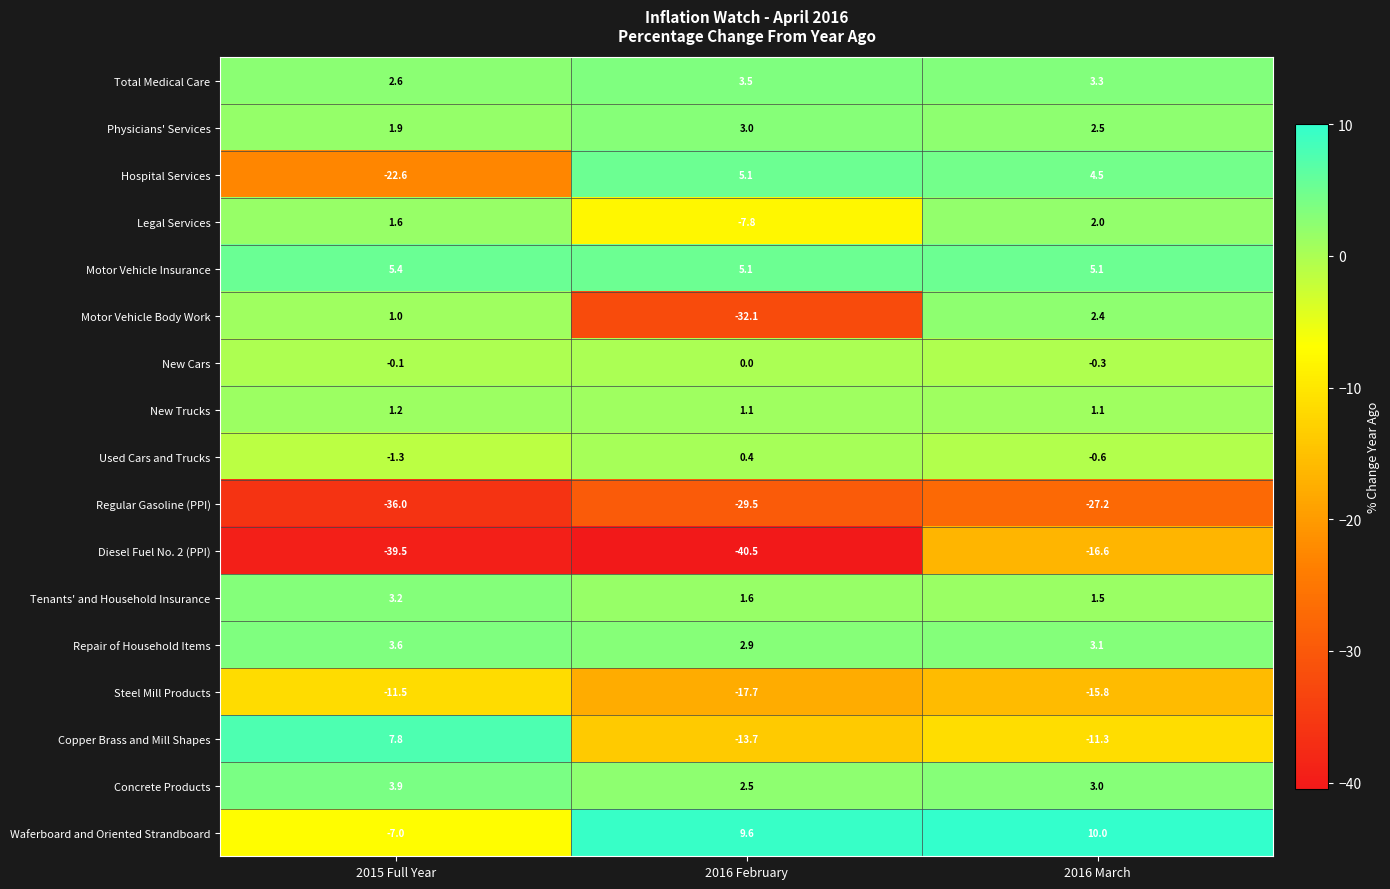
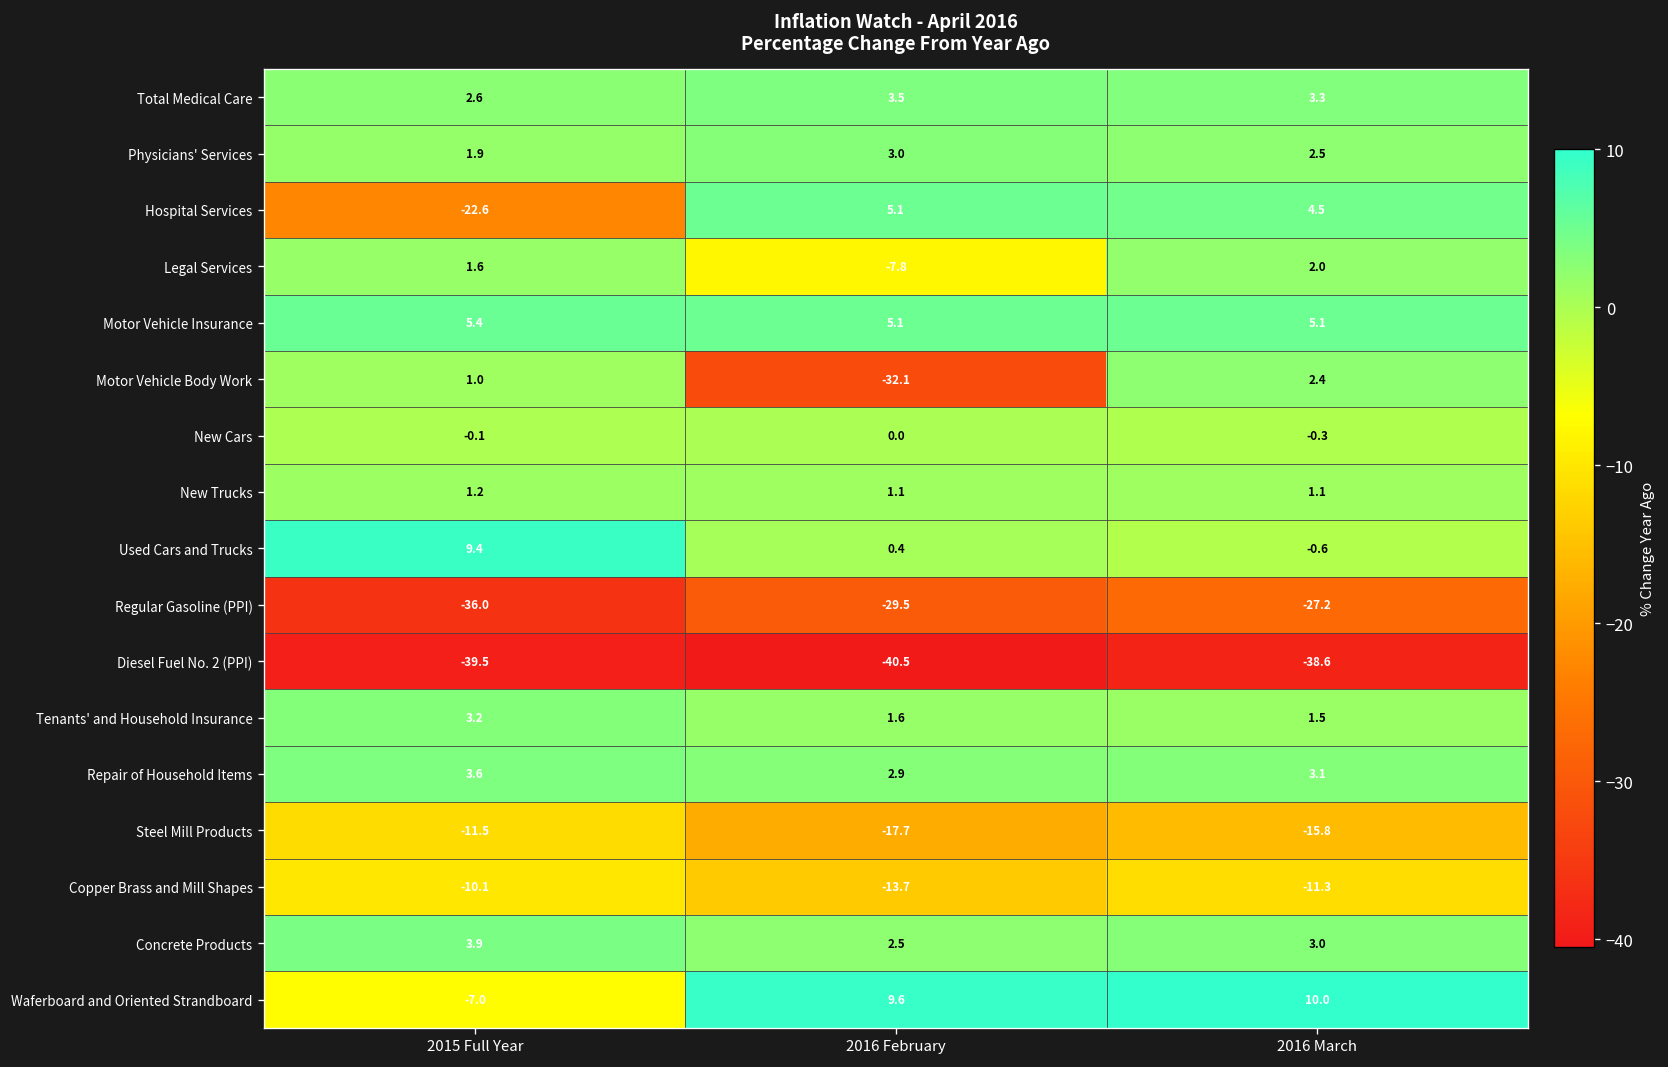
  {
    "Total Medical Care": {
      "2015 Full Year": 2.6,
      "2016 February": 3.5,
      "2016 March": 3.3
    },
    "Physicians' Services": {
      "2015 Full Year": 1.9,
      "2016 February": 3.0,
      "2016 March": 2.5
    },
    "Hospital Services": {
      "2015 Full Year": -22.6,
      "2016 February": 5.1,
      "2016 March": 4.5
    },
    "Legal Services": {
      "2015 Full Year": 1.6,
      "2016 February": -7.8,
      "2016 March": 2.0
    },
    "Motor Vehicle Insurance": {
      "2015 Full Year": 5.4,
      "2016 February": 5.1,
      "2016 March": 5.1
    },
    "Motor Vehicle Body Work": {
      "2015 Full Year": 1.0,
      "2016 February": -32.1,
      "2016 March": 2.4
    },
    "New Cars": {
      "2015 Full Year": -0.1,
      "2016 February": 0.0,
      "2016 March": -0.3
    },
    "New Trucks": {
      "2015 Full Year": 1.2,
      "2016 February": 1.1,
      "2016 March": 1.1
    },
    "Used Cars and Trucks": {
-     "2015 Full Year": -1.3,
+     "2015 Full Year": 9.4,
      "2016 February": 0.4,
      "2016 March": -0.6
    },
    "Regular Gasoline (PPI)": {
      "2015 Full Year": -36.0,
      "2016 February": -29.5,
      "2016 March": -27.2
    },
    "Diesel Fuel No. 2 (PPI)": {
      "2015 Full Year": -39.5,
      "2016 February": -40.5,
-     "2016 March": -16.6
+     "2016 March": -38.6
    },
    "Tenants' and Household Insurance": {
      "2015 Full Year": 3.2,
      "2016 February": 1.6,
      "2016 March": 1.5
    },
    "Repair of Household Items": {
      "2015 Full Year": 3.6,
      "2016 February": 2.9,
      "2016 March": 3.1
    },
    "Steel Mill Products": {
      "2015 Full Year": -11.5,
      "2016 February": -17.7,
      "2016 March": -15.8
    },
    "Copper Brass and Mill Shapes": {
-     "2015 Full Year": 7.8,
+     "2015 Full Year": -10.1,
      "2016 February": -13.7,
      "2016 March": -11.3
    },
    "Concrete Products": {
      "2015 Full Year": 3.9,
      "2016 February": 2.5,
      "2016 March": 3.0
    },
    "Waferboard and Oriented Strandboard": {
      "2015 Full Year": -7.0,
      "2016 February": 9.6,
      "2016 March": 10.0
    }
  }
